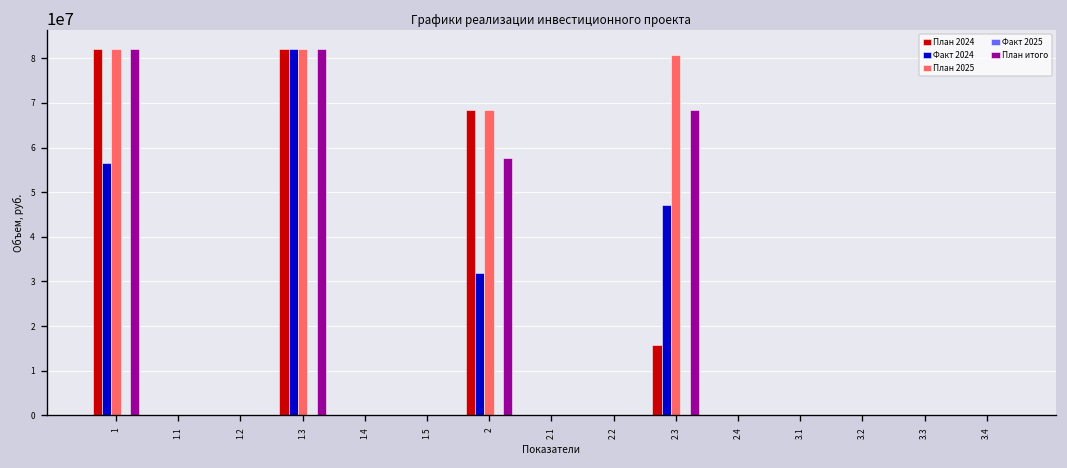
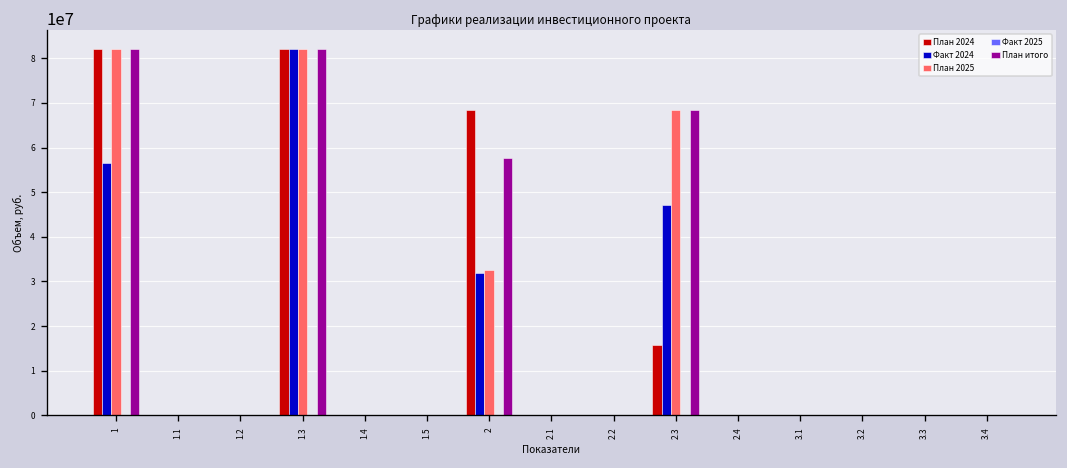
  {
    "План 2024": {
      "1": 82000000,
      "1.1": 0,
      "1.2": 0,
      "1.3": 82000000,
      "1.4": 0,
      "1.5": 0,
      "2": 68000000,
      "2.1": 0,
      "2.2": 0,
      "2.3": 16000000,
      "2.4": 0,
      "3.1": 0,
      "3.2": 0,
      "3.3": 0,
      "3.4": 0
    },
    "Факт 2024": {
      "1": 57000000,
      "1.1": 0,
      "1.2": 0,
      "1.3": 82000000,
      "1.4": 0,
      "1.5": 0,
      "2": 32000000,
      "2.1": 0,
      "2.2": 0,
      "2.3": 47000000,
      "2.4": 0,
      "3.1": 0,
      "3.2": 0,
      "3.3": 0,
      "3.4": 0
    },
    "План 2025": {
      "1": 82000000,
      "1.1": 0,
      "1.2": 0,
      "1.3": 82000000,
      "1.4": 0,
      "1.5": 0,
-     "2": 68000000,
+     "2": 33000000,
      "2.1": 0,
      "2.2": 0,
-     "2.3": 81000000,
+     "2.3": 68000000,
      "2.4": 0,
      "3.1": 0,
      "3.2": 0,
      "3.3": 0,
      "3.4": 0
    },
    "Факт 2025": {
      "1": 0,
      "1.1": 0,
      "1.2": 0,
      "1.3": 0,
      "1.4": 0,
      "1.5": 0,
      "2": 0,
      "2.1": 0,
      "2.2": 0,
      "2.3": 0,
      "2.4": 0,
      "3.1": 0,
      "3.2": 0,
      "3.3": 0,
      "3.4": 0
    },
    "План итого": {
      "1": 82000000,
      "1.1": 0,
      "1.2": 0,
      "1.3": 82000000,
      "1.4": 0,
      "1.5": 0,
      "2": 58000000,
      "2.1": 0,
      "2.2": 0,
      "2.3": 68000000,
      "2.4": 0,
      "3.1": 0,
      "3.2": 0,
      "3.3": 0,
      "3.4": 0
    }
  }
